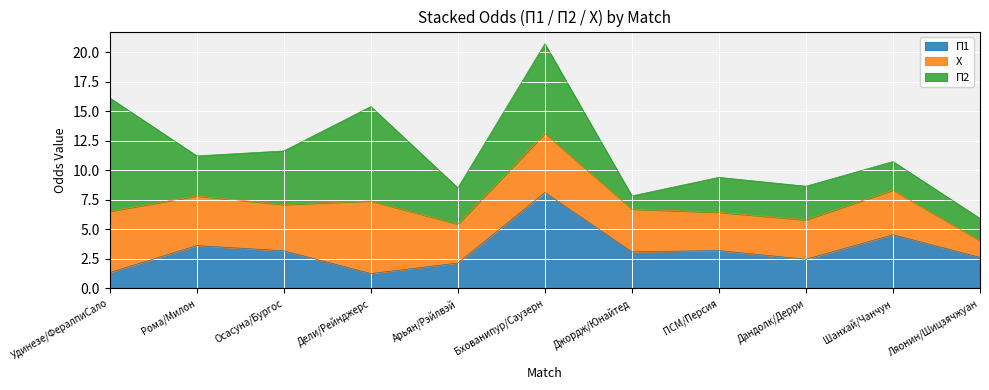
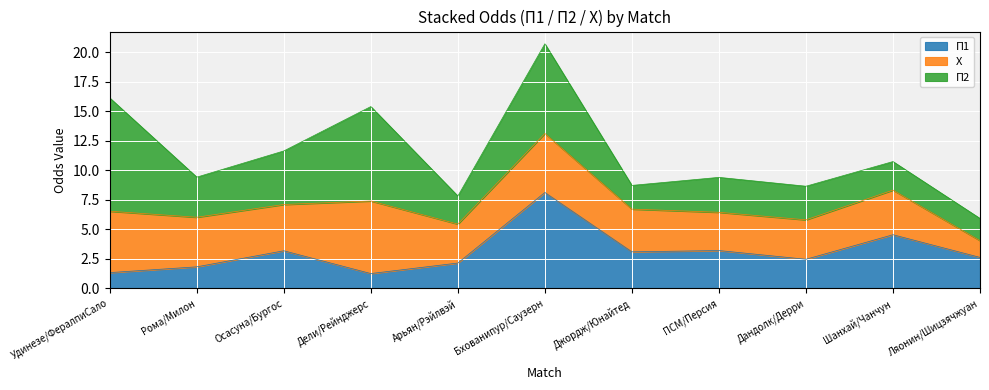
  {
    "П1": {
      "Удинезе/ФералпиСало": 1.3,
-     "Рома/Милон": 3.6,
+     "Рома/Милон": 1.8,
      "Осасуна/Бургос": 3.2,
      "Дели/Рейнджерс": 1.2,
      "Арьян/Рэйлвэй": 2.1,
      "Бхованипур/Саузерн": 8.1,
      "Джордж/Юнайтед": 3.1,
      "ПСМ/Персия": 3.2,
      "Дандолк/Дерри": 2.4,
      "Шанхай/Чанчун": 4.5,
      "Ляонин/Шицзячжуан": 2.6
    },
    "X": {
      "Удинезе/ФералпиСало": 5.2,
      "Рома/Милон": 4.2,
      "Осасуна/Бургос": 3.9,
      "Дели/Рейнджерс": 6.2,
      "Арьян/Рэйлвэй": 3.3,
      "Бхованипур/Саузерн": 5.0,
      "Джордж/Юнайтед": 3.6,
      "ПСМ/Персия": 3.2,
      "Дандолк/Дерри": 3.3,
      "Шанхай/Чанчун": 3.8,
      "Ляонин/Шицзячжуан": 1.4
    },
    "П2": {
      "Удинезе/ФералпиСало": 9.6,
      "Рома/Милон": 3.4,
      "Осасуна/Бургос": 4.5,
      "Дели/Рейнджерс": 8.0,
-     "Арьян/Рэйлвэй": 3.1,
+     "Арьян/Рэйлвэй": 2.4,
      "Бхованипур/Саузерн": 7.6,
-     "Джордж/Юнайтед": 1.1,
+     "Джордж/Юнайтед": 2.0,
      "ПСМ/Персия": 3.0,
      "Дандолк/Дерри": 2.8,
      "Шанхай/Чанчун": 2.4,
      "Ляонин/Шицзячжуан": 1.9
    }
  }
